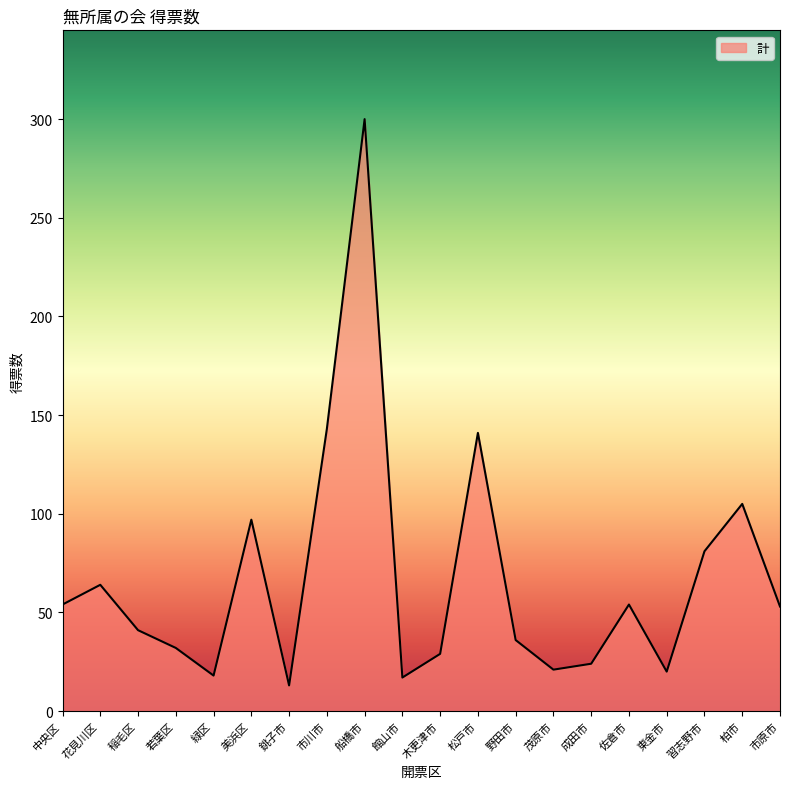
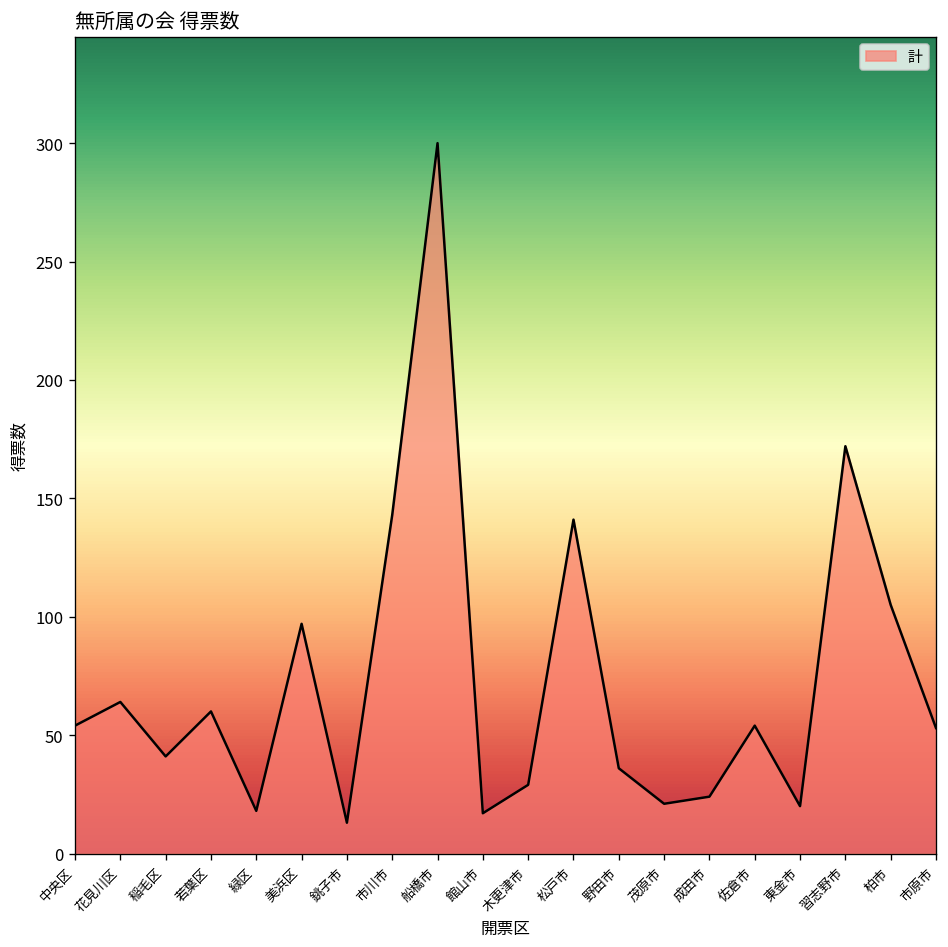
  {
    "中央区": 54,
    "花見川区": 64,
    "稲毛区": 41,
-   "若葉区": 32,
+   "若葉区": 60,
    "緑区": 18,
    "美浜区": 97,
    "銚子市": 13,
    "市川市": 143,
    "船橋市": 300,
    "館山市": 17,
    "木更津市": 29,
    "松戸市": 141,
    "野田市": 36,
    "茂原市": 21,
    "成田市": 24,
    "佐倉市": 54,
    "東金市": 20,
-   "習志野市": 81,
+   "習志野市": 172,
    "柏市": 105,
    "市原市": 53
  }
